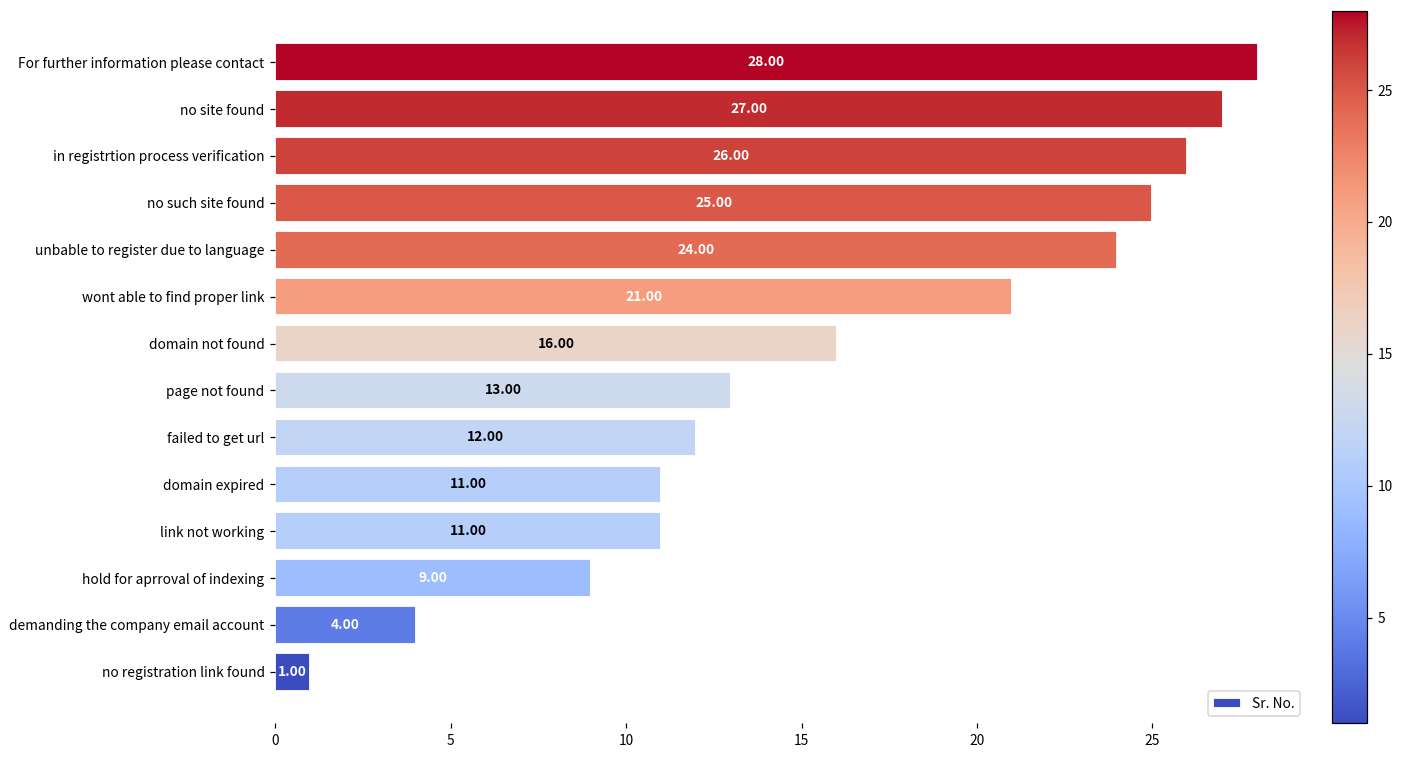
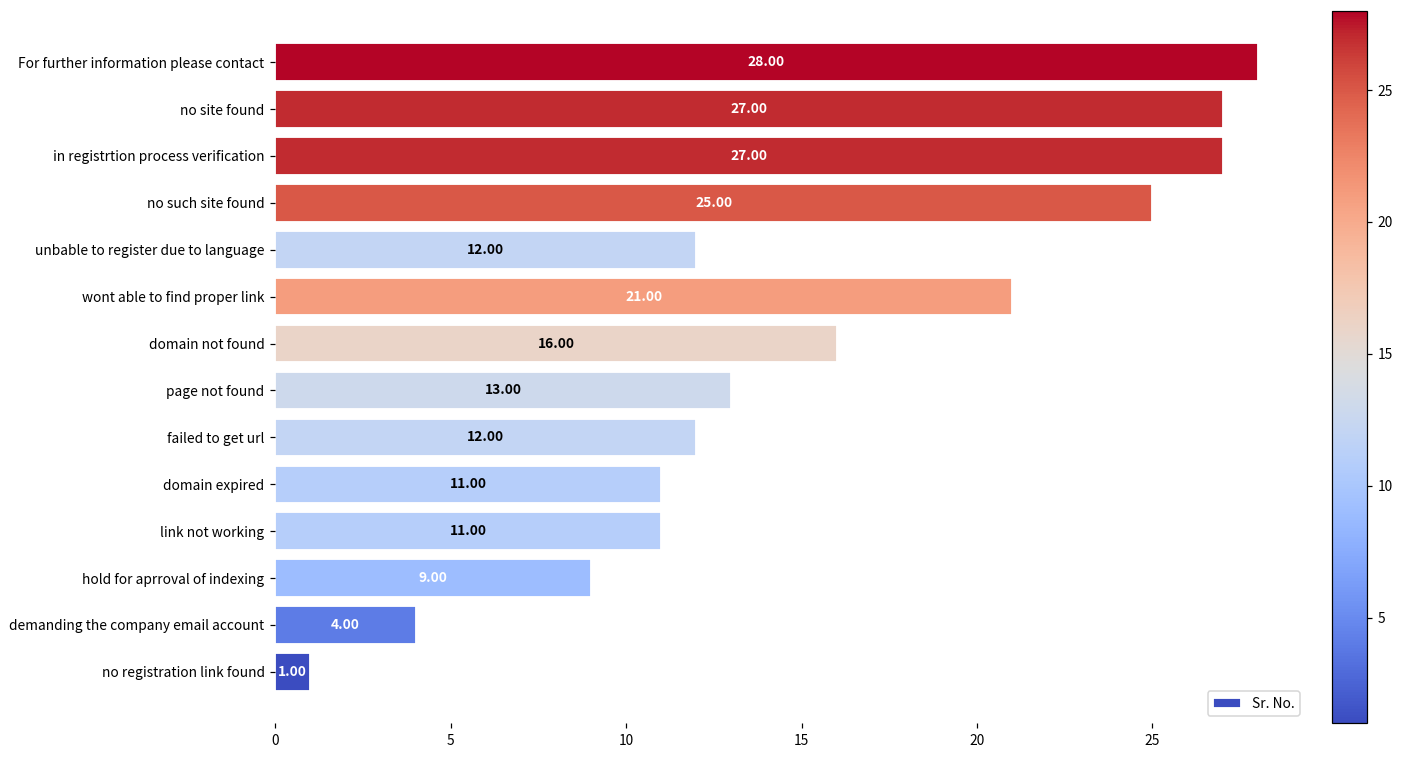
  {
    "For further information please contact": 28.00,
    "no site found": 27.00,
-   "in registrtion process verification": 26.00,
+   "in registrtion process verification": 27.00,
    "no such site found": 25.00,
-   "unbable to register due to language": 24.00,
+   "unbable to register due to language": 12.00,
    "wont able to find proper link": 21.00,
    "domain not found": 16.00,
    "page not found": 13.00,
    "failed to get url": 12.00,
    "domain expired": 11.00,
    "link not working": 11.00,
    "hold for aprroval of indexing": 9.00,
    "demanding the company email account": 4.00,
    "no registration link found": 1.00
  }
